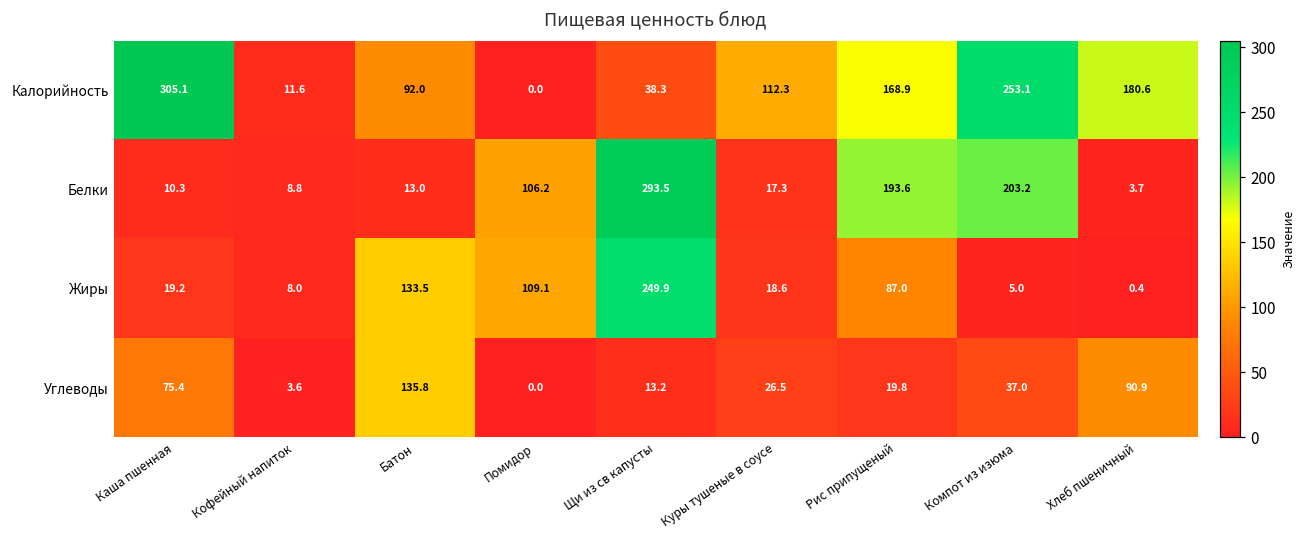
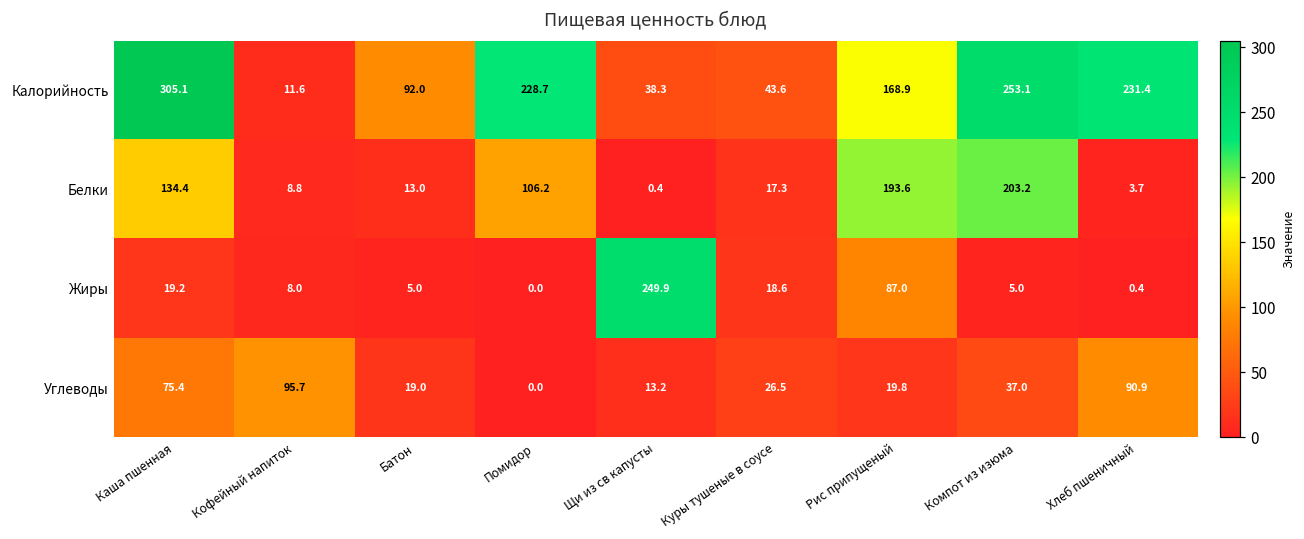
  {
    "Калорийность": {
      "Каша пшенная": 305.1,
      "Кофейный напиток": 11.6,
      "Батон": 92.0,
-     "Помидор": 0.0,
+     "Помидор": 228.7,
      "Щи из св капусты": 38.3,
-     "Куры тушеные в соусе": 112.3,
+     "Куры тушеные в соусе": 43.6,
      "Рис припущеный": 168.9,
      "Компот из изюма": 253.1,
-     "Хлеб пшеничный": 180.6
+     "Хлеб пшеничный": 231.4
    },
    "Белки": {
-     "Каша пшенная": 10.3,
+     "Каша пшенная": 134.4,
      "Кофейный напиток": 8.8,
      "Батон": 13.0,
      "Помидор": 106.2,
-     "Щи из св капусты": 293.5,
+     "Щи из св капусты": 0.4,
      "Куры тушеные в соусе": 17.3,
      "Рис припущеный": 193.6,
      "Компот из изюма": 203.2,
      "Хлеб пшеничный": 3.7
    },
    "Жиры": {
      "Каша пшенная": 19.2,
      "Кофейный напиток": 8.0,
-     "Батон": 133.5,
-     "Помидор": 109.1,
+     "Батон": 5.0,
+     "Помидор": 0.0,
      "Щи из св капусты": 249.9,
      "Куры тушеные в соусе": 18.6,
      "Рис припущеный": 87.0,
      "Компот из изюма": 5.0,
      "Хлеб пшеничный": 0.4
    },
    "Углеводы": {
      "Каша пшенная": 75.4,
-     "Кофейный напиток": 3.6,
-     "Батон": 135.8,
+     "Кофейный напиток": 95.7,
+     "Батон": 19.0,
      "Помидор": 0.0,
      "Щи из св капусты": 13.2,
      "Куры тушеные в соусе": 26.5,
      "Рис припущеный": 19.8,
      "Компот из изюма": 37.0,
      "Хлеб пшеничный": 90.9
    }
  }
